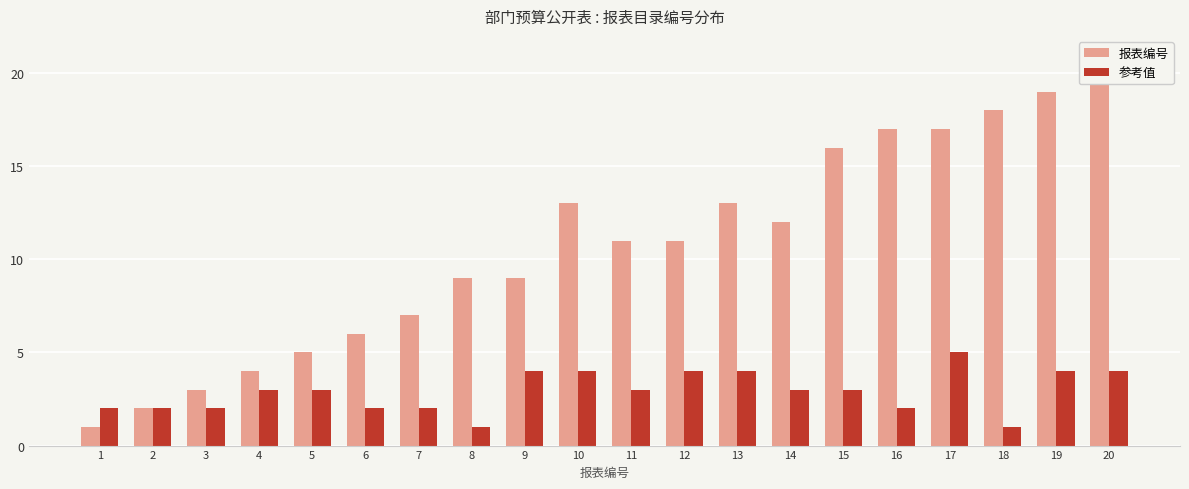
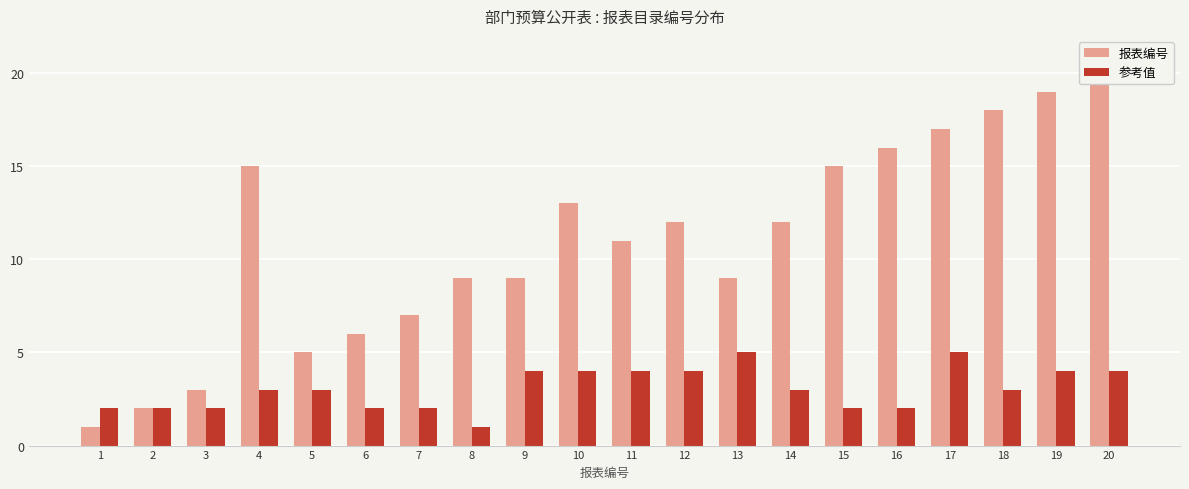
  {
    "报表编号": {
      "1": 1,
      "2": 2,
      "3": 3,
-     "4": 4,
+     "4": 15,
      "5": 5,
      "6": 6,
      "7": 7,
      "8": 9,
      "9": 9,
      "10": 13,
      "11": 11,
-     "12": 11,
-     "13": 13,
+     "12": 12,
+     "13": 9,
      "14": 12,
-     "15": 16,
-     "16": 17,
+     "15": 15,
+     "16": 16,
      "17": 17,
      "18": 18,
      "19": 19
    },
    "参考值": {
      "1": 2,
      "2": 2,
      "3": 2,
      "4": 3,
      "5": 3,
      "6": 2,
      "7": 2,
      "8": 1,
      "9": 4,
      "10": 4,
-     "11": 3,
+     "11": 4,
      "12": 4,
-     "13": 4,
+     "13": 5,
      "14": 3,
-     "15": 3,
+     "15": 2,
      "16": 2,
      "17": 5,
-     "18": 1,
+     "18": 3,
      "19": 4,
      "20": 4
    }
  }
